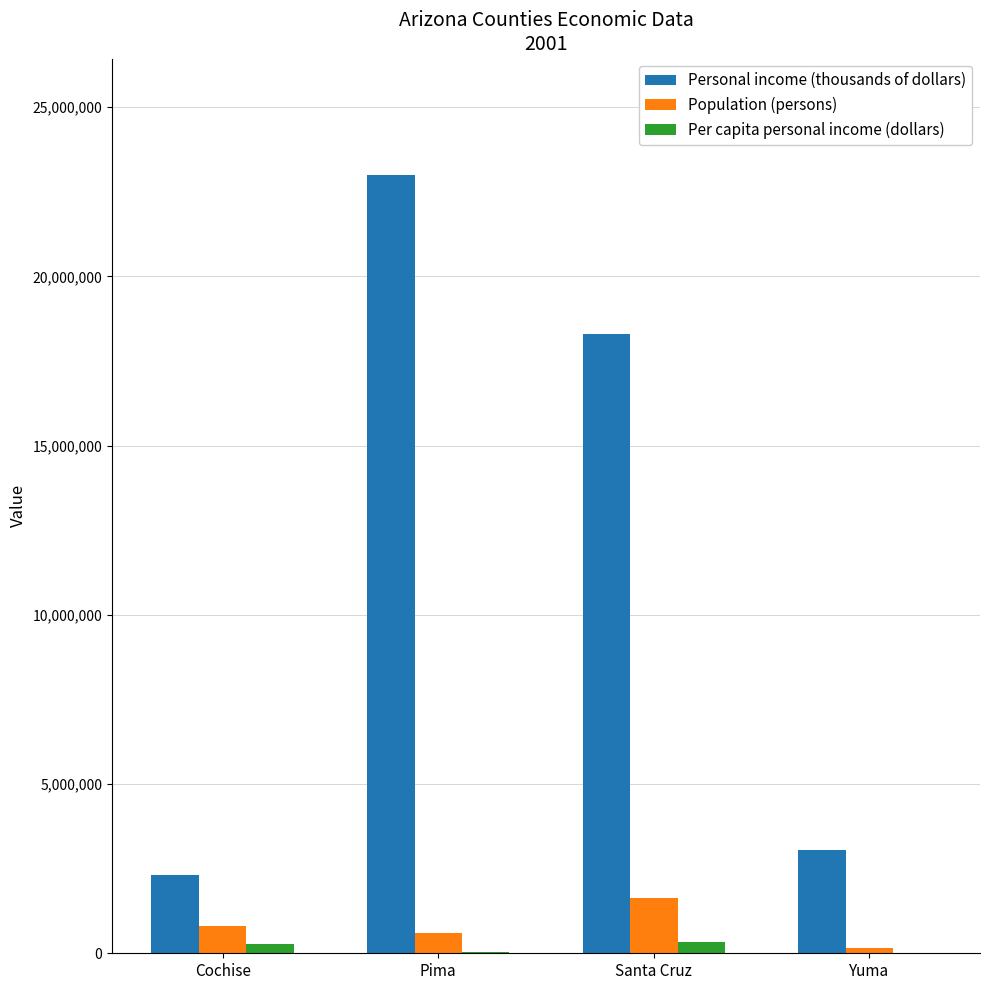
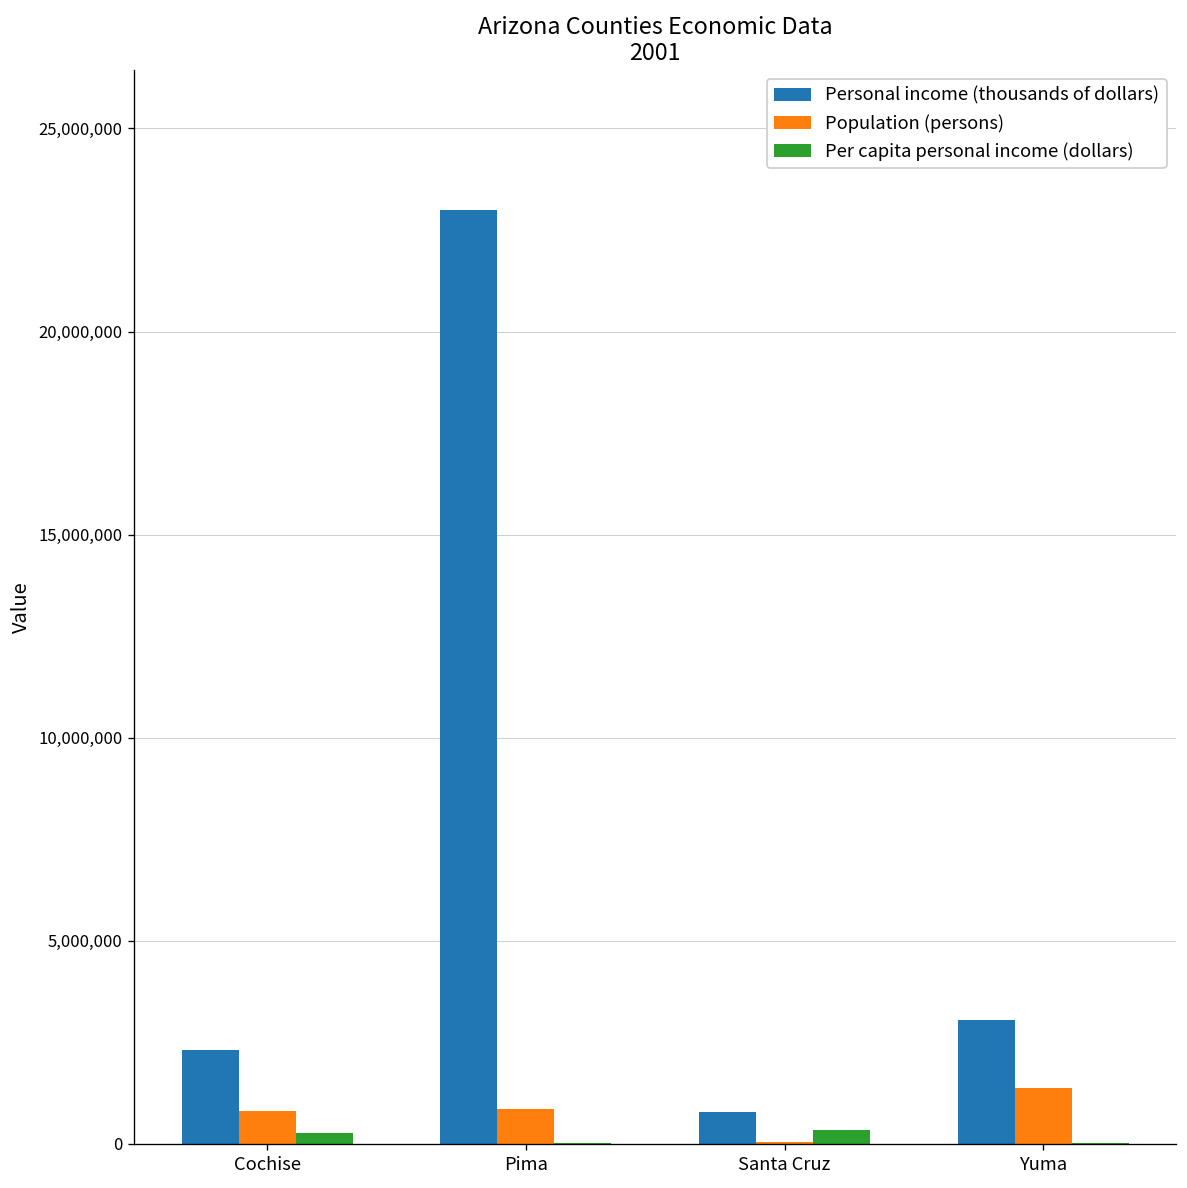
  {
    "Personal income (thousands of dollars)": {
      "Cochise": "2,300,000",
      "Pima": "23,000,000",
-     "Santa Cruz": "18,300,000",
+     "Santa Cruz": "800,000",
      "Yuma": "3,100,000"
    },
    "Population (persons)": {
      "Cochise": "800,000",
-     "Pima": "600,000",
-     "Santa Cruz": "1,600,000",
-     "Yuma": "200,000"
+     "Pima": "900,000",
+     "Santa Cruz": "0",
+     "Yuma": "1,400,000"
    },
    "Per capita personal income (dollars)": {
      "Cochise": "300,000",
      "Santa Cruz": "300,000"
    }
  }
